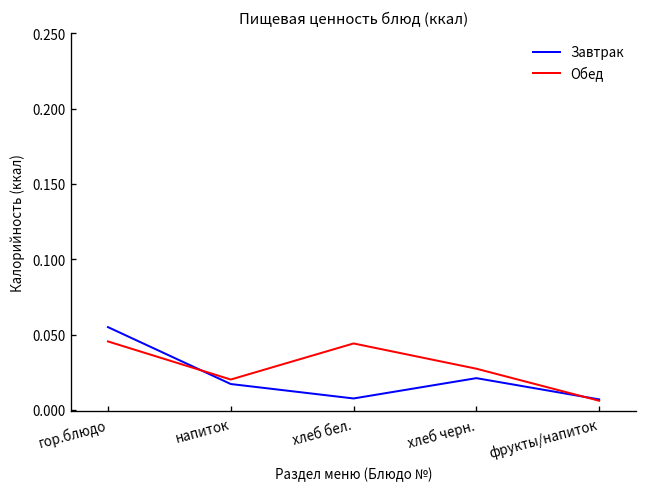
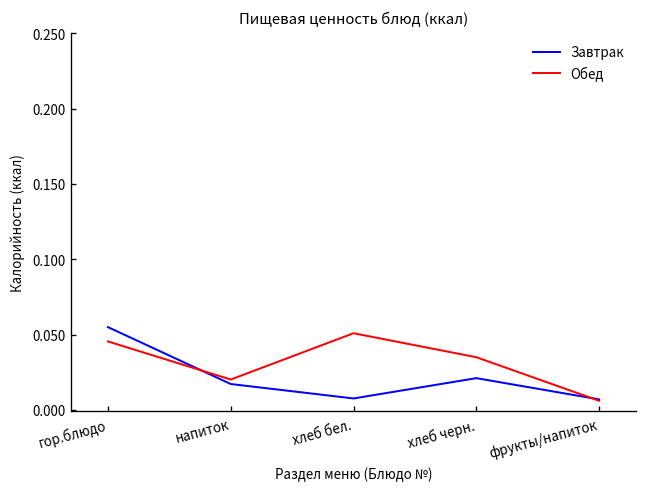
  {
    "Завтрак": {
      "гор.блюдо": 0.055,
      "напиток": 0.017,
      "хлеб бел.": 0.008,
      "хлеб черн.": 0.021
    },
    "Обед": {
      "гор.блюдо": 0.045,
      "напиток": 0.020,
-     "хлеб бел.": 0.044,
-     "хлеб черн.": 0.027
+     "хлеб бел.": 0.051,
+     "хлеб черн.": 0.035
    }
  }
